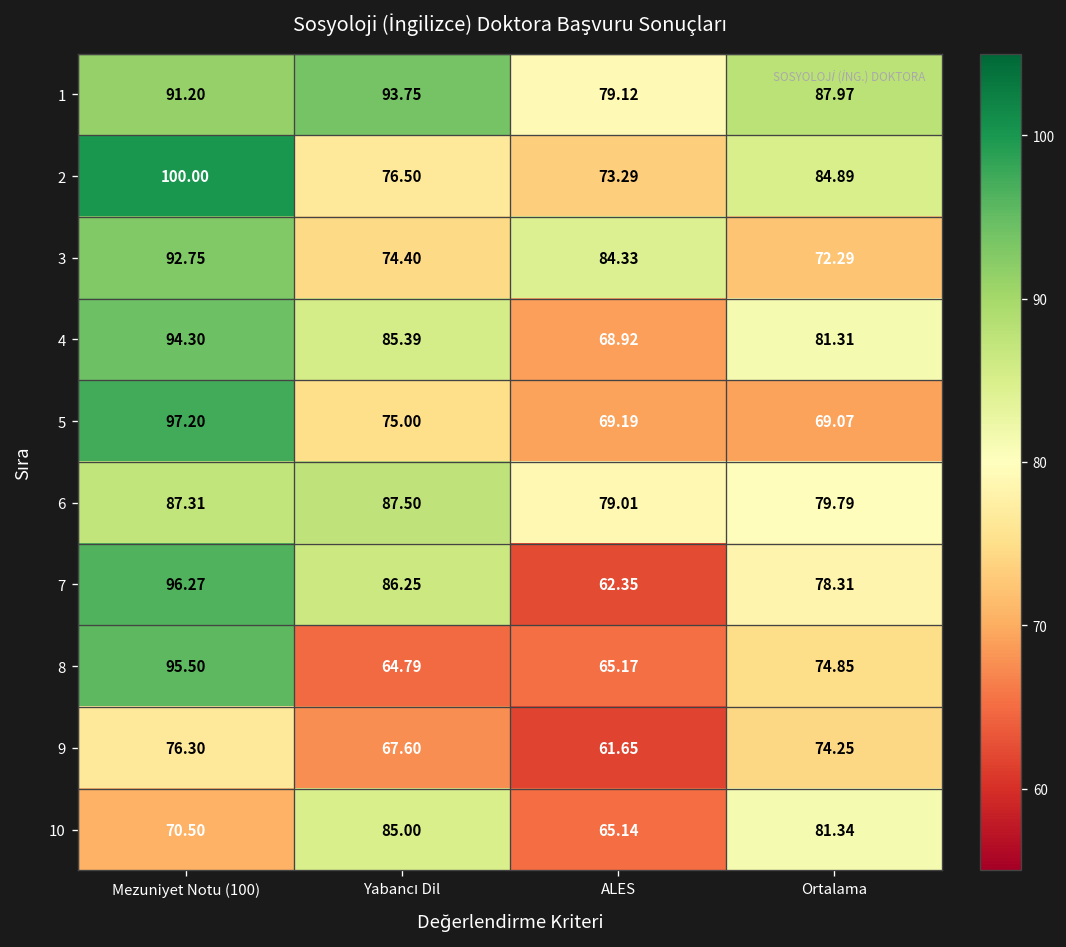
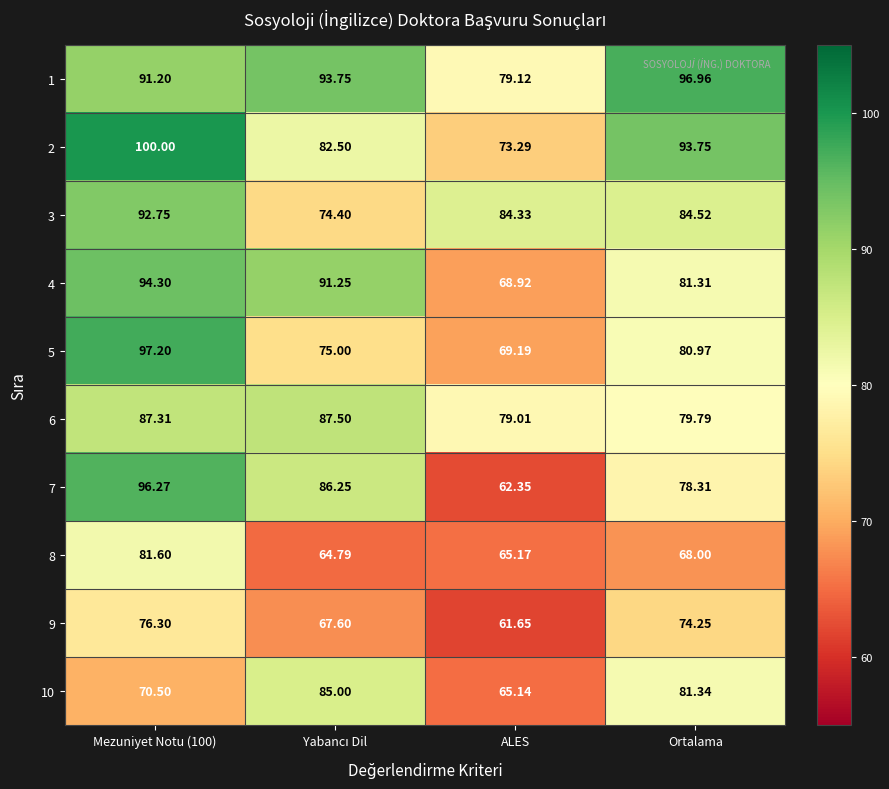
  {
    "1": {
      "Mezuniyet Notu (100)": 91.20,
      "Yabancı Dil": 93.75,
      "ALES": 79.12,
-     "Ortalama": 87.97
+     "Ortalama": 96.96
    },
    "2": {
      "Mezuniyet Notu (100)": 100.00,
-     "Yabancı Dil": 76.50,
+     "Yabancı Dil": 82.50,
      "ALES": 73.29,
-     "Ortalama": 84.89
+     "Ortalama": 93.75
    },
    "3": {
      "Mezuniyet Notu (100)": 92.75,
      "Yabancı Dil": 74.40,
      "ALES": 84.33,
-     "Ortalama": 72.29
+     "Ortalama": 84.52
    },
    "4": {
      "Mezuniyet Notu (100)": 94.30,
-     "Yabancı Dil": 85.39,
+     "Yabancı Dil": 91.25,
      "ALES": 68.92,
      "Ortalama": 81.31
    },
    "5": {
      "Mezuniyet Notu (100)": 97.20,
      "Yabancı Dil": 75.00,
      "ALES": 69.19,
-     "Ortalama": 69.07
+     "Ortalama": 80.97
    },
    "6": {
      "Mezuniyet Notu (100)": 87.31,
      "Yabancı Dil": 87.50,
      "ALES": 79.01,
      "Ortalama": 79.79
    },
    "7": {
      "Mezuniyet Notu (100)": 96.27,
      "Yabancı Dil": 86.25,
      "ALES": 62.35,
      "Ortalama": 78.31
    },
    "8": {
-     "Mezuniyet Notu (100)": 95.50,
+     "Mezuniyet Notu (100)": 81.60,
      "Yabancı Dil": 64.79,
      "ALES": 65.17,
-     "Ortalama": 74.85
+     "Ortalama": 68.00
    },
    "9": {
      "Mezuniyet Notu (100)": 76.30,
      "Yabancı Dil": 67.60,
      "ALES": 61.65,
      "Ortalama": 74.25
    },
    "10": {
      "Mezuniyet Notu (100)": 70.50,
      "Yabancı Dil": 85.00,
      "ALES": 65.14,
      "Ortalama": 81.34
    }
  }
